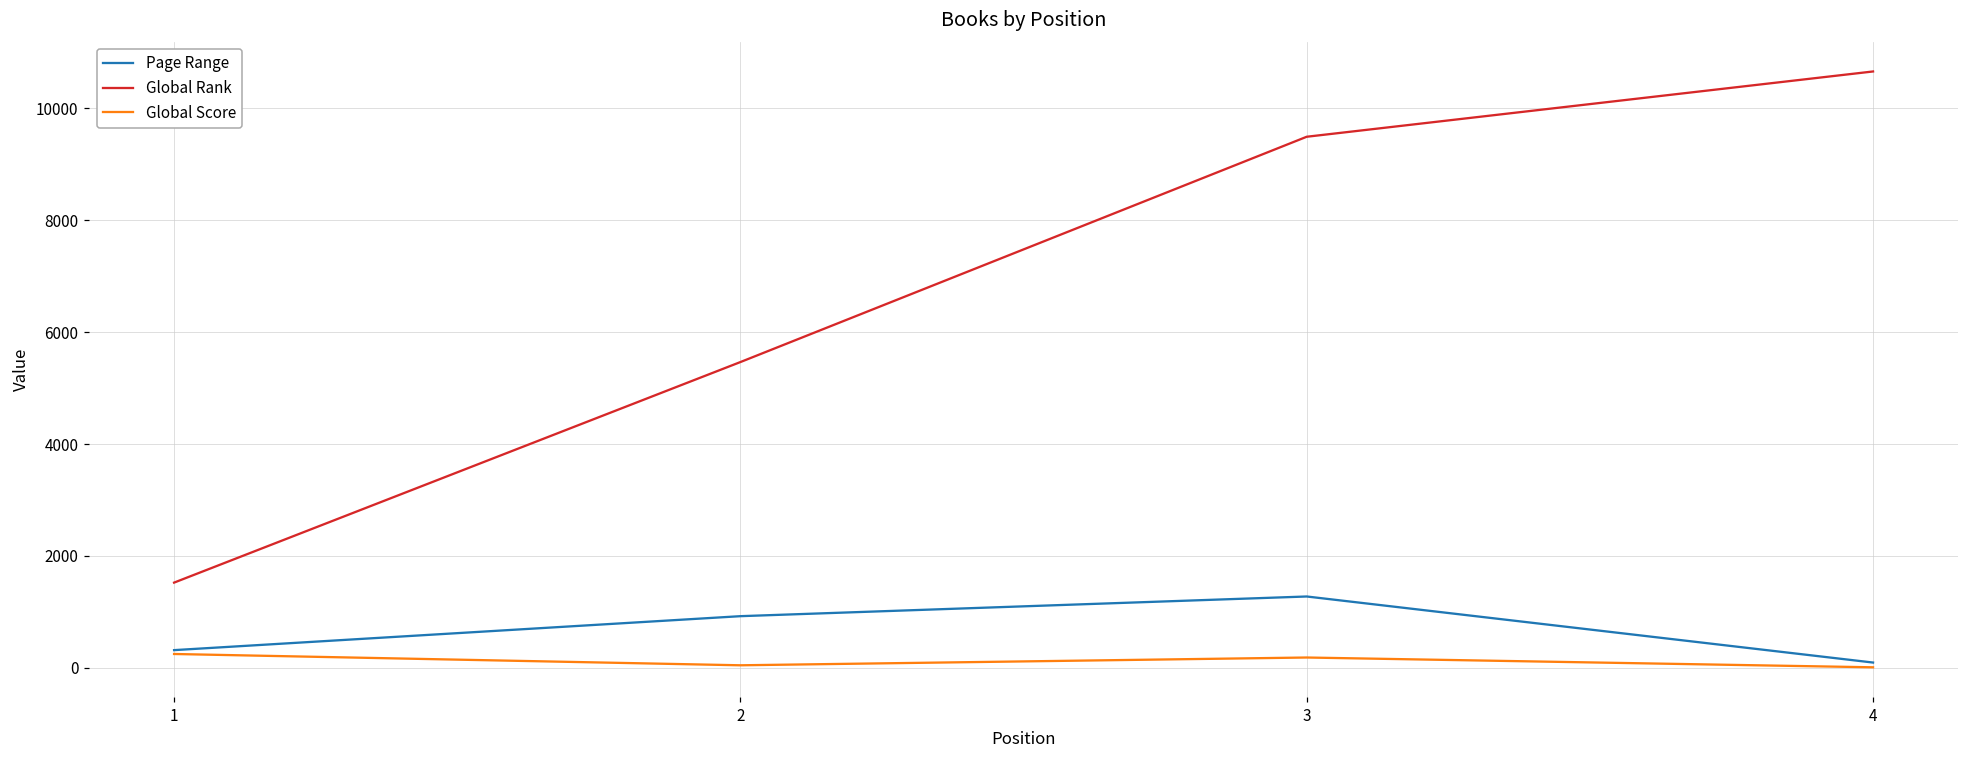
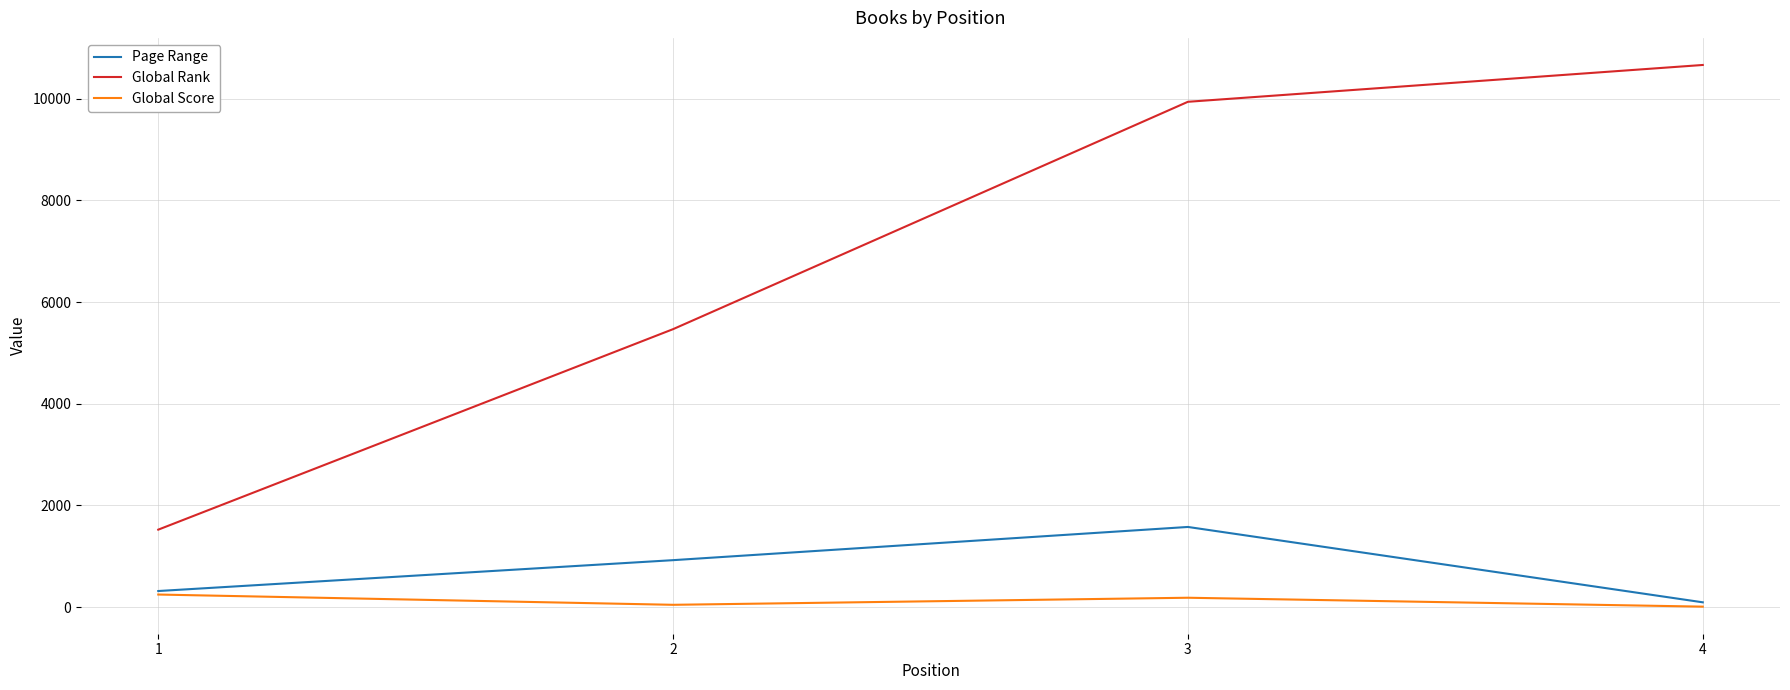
  {
    "Page Range": {
      "1": 300,
      "2": 900,
-     "3": 1300,
+     "3": 1600,
      "4": 100
    },
    "Global Rank": {
      "1": 1500,
      "2": 5500,
-     "3": 9500,
+     "3": 9900,
      "4": 10700
    },
    "Global Score": {
      "1": 200,
      "2": 0,
      "3": 200,
      "4": 0
    }
  }
